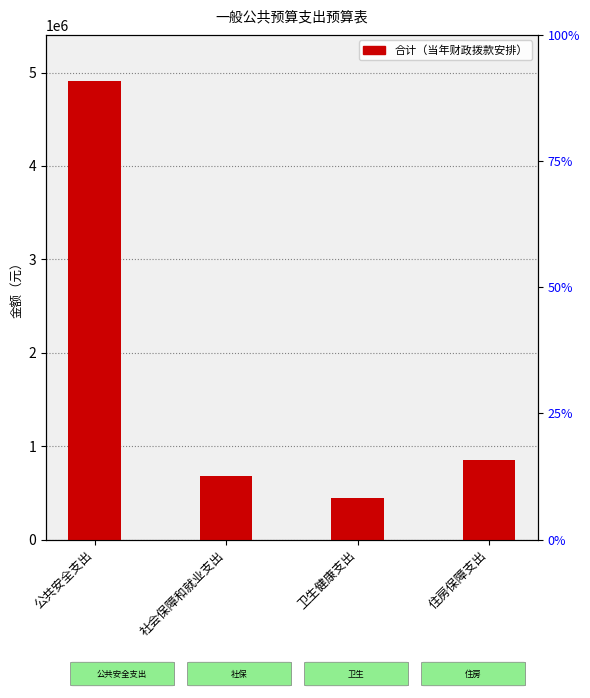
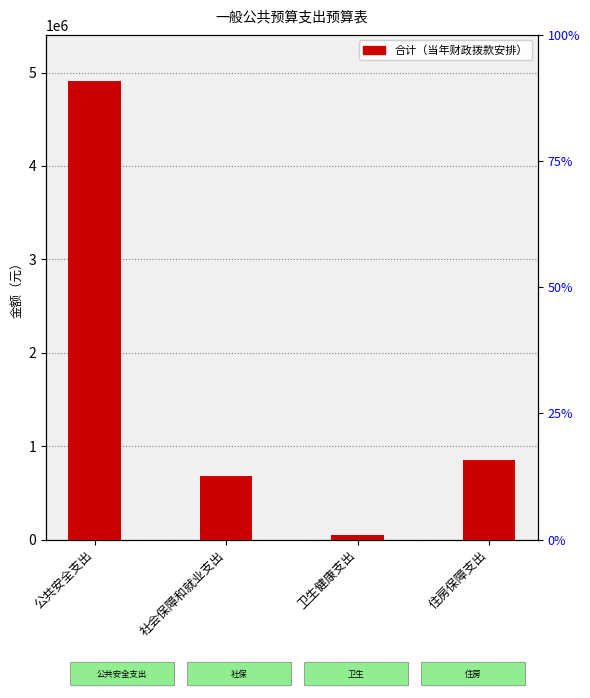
  {
    "公共安全支出": 4900000,
    "社会保障和就业支出": 700000,
-   "卫生健康支出": 400000,
+   "卫生健康支出": 0,
    "住房保障支出": 900000
  }
